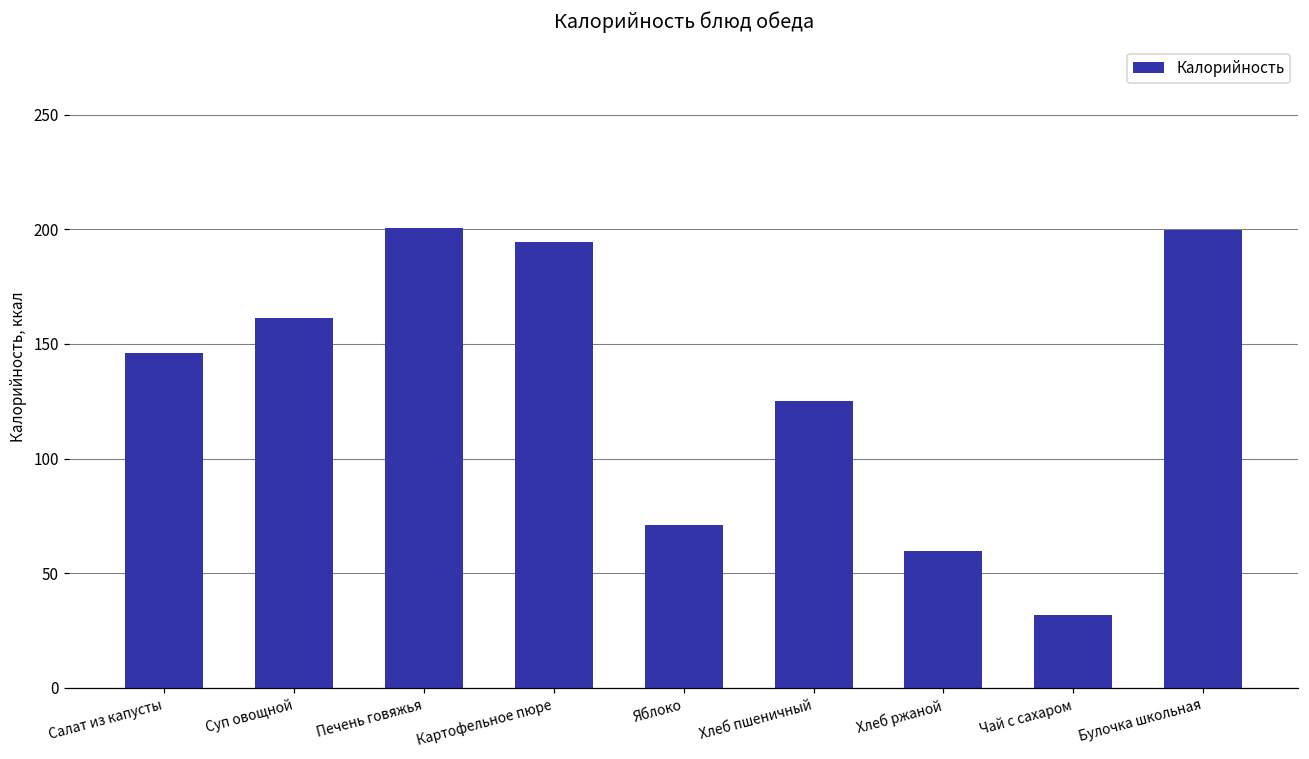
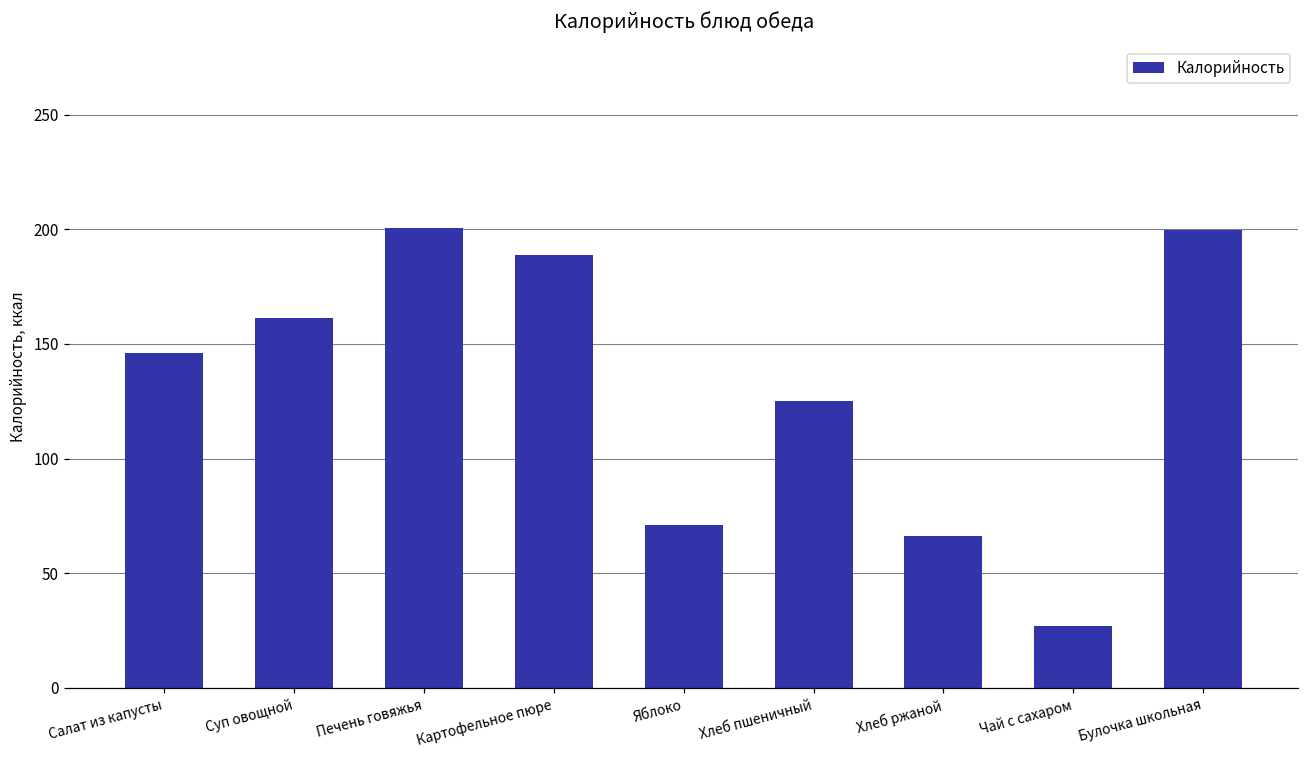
  {
    "Салат из капусты": 146,
    "Суп овощной": 161,
    "Печень говяжья": 201,
-   "Картофельное пюре": 194,
+   "Картофельное пюре": 189,
    "Яблоко": 71,
    "Хлеб пшеничный": 125,
-   "Хлеб ржаной": 60,
-   "Чай с сахаром": 32,
+   "Хлеб ржаной": 66,
+   "Чай с сахаром": 27,
    "Булочка школьная": 200
  }
